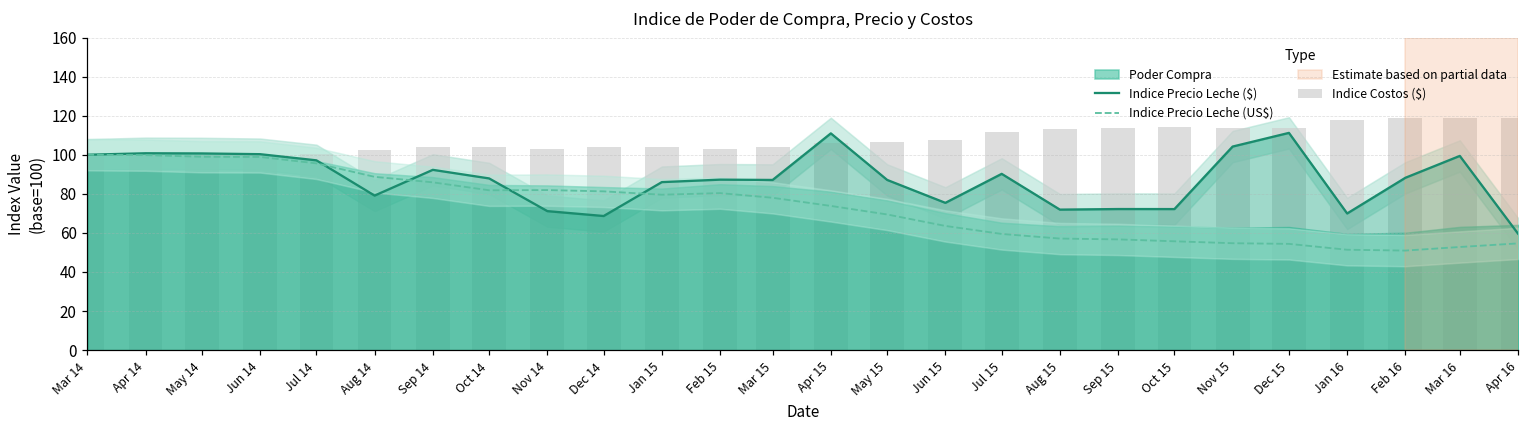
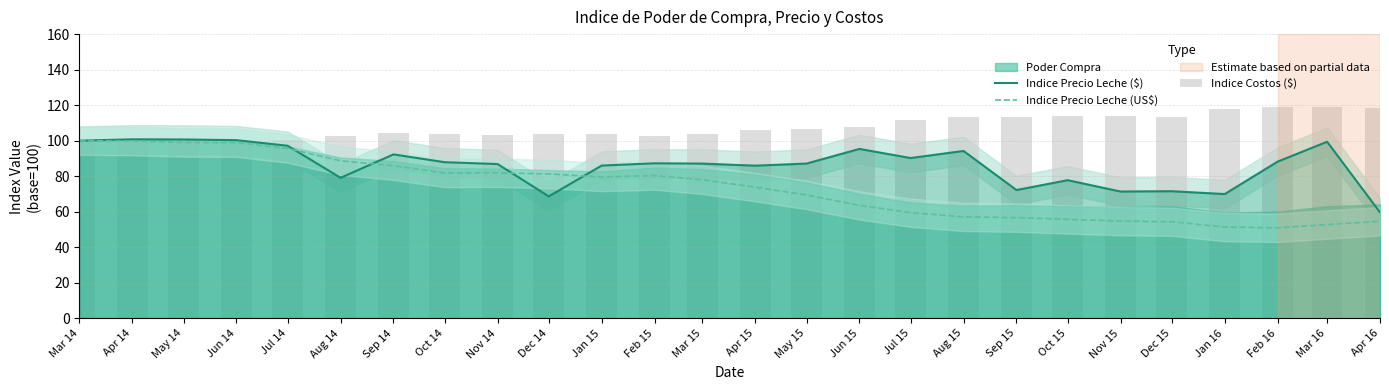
  {
    "Indice Precio Leche ($)": {
      "Aug 14": 79,
      "Sep 14": 92,
      "Oct 14": 88,
-     "Nov 14": 71,
+     "Nov 14": 87,
      "Dec 14": 69,
      "Jan 15": 86,
-     "Apr 15": 111,
+     "Apr 15": 86,
      "May 15": 87,
-     "Jun 15": 75,
+     "Jun 15": 95,
      "Jul 15": 90,
-     "Aug 15": 72,
+     "Aug 15": 94,
      "Sep 15": 72,
-     "Oct 15": 72,
-     "Nov 15": 104,
-     "Dec 15": 111,
+     "Oct 15": 78,
+     "Nov 15": 71,
+     "Dec 15": 72,
      "Jan 16": 70,
      "Feb 16": 88,
      "Mar 16": 99,
      "Apr 16": 60
    }
  }
